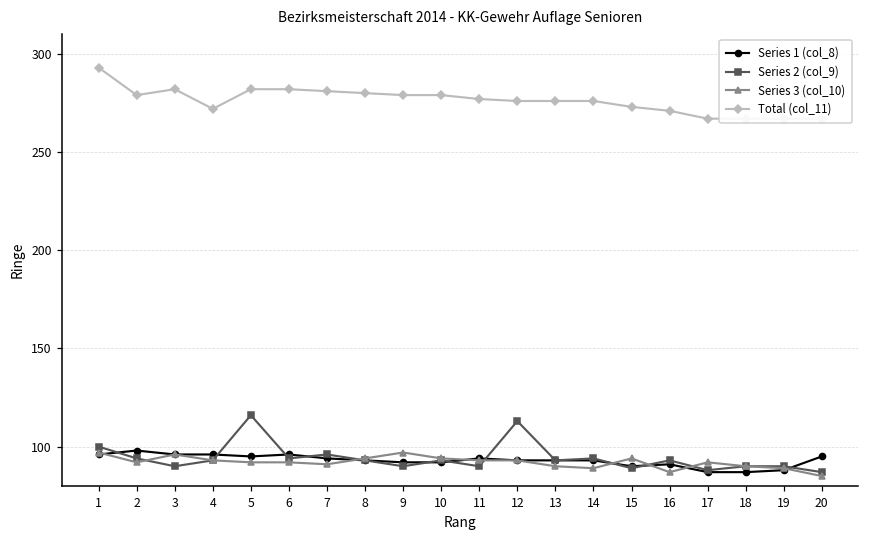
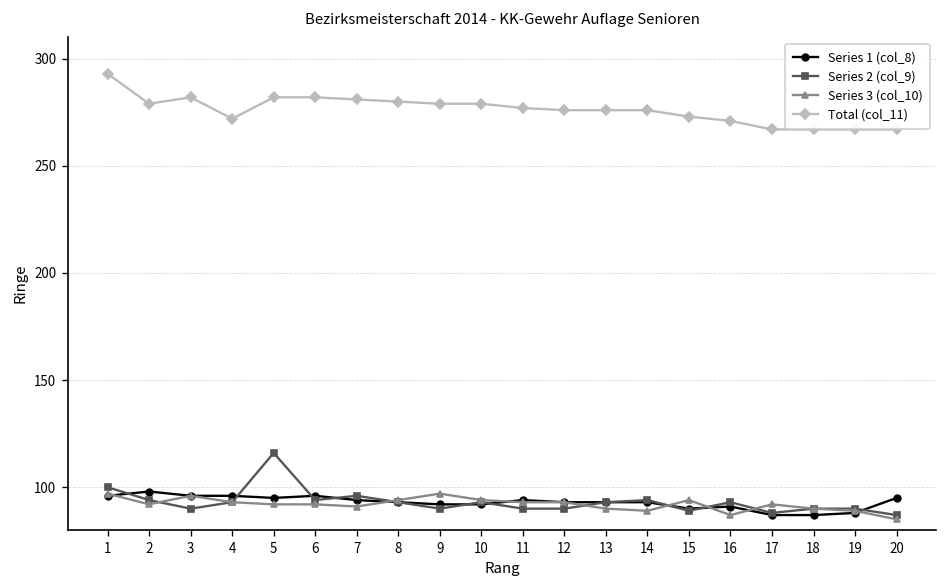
  {
    "Series 1 (col_8)": {
      "2": 98,
      "4": 96,
      "5": 95,
      "6": 96,
      "7": 94,
      "9": 92,
      "16": 91,
      "18": 87,
      "20": 95
    },
    "Series 2 (col_9)": {
      "1": 100,
      "2": 94,
      "3": 90,
      "5": 116,
      "6": 94,
      "7": 96,
      "9": 90,
      "11": 90,
-     "12": 113,
+     "12": 90,
      "16": 93,
      "20": 87
    },
    "Series 3 (col_10)": {
      "2": 92,
      "5": 92,
      "6": 92,
      "7": 91,
      "9": 97,
      "13": 90,
      "14": 89,
      "15": 94,
      "16": 87,
      "17": 92,
      "20": 85
    },
    "Total (col_11)": {
      "1": 293,
      "2": 279,
      "3": 282,
      "4": 272,
      "5": 282,
      "6": 282,
      "7": 281,
      "8": 280,
      "9": 279,
      "10": 279,
      "11": 277,
      "12": 276,
      "13": 276,
      "14": 276,
      "15": 273,
      "16": 271,
      "17": 267
    }
  }
